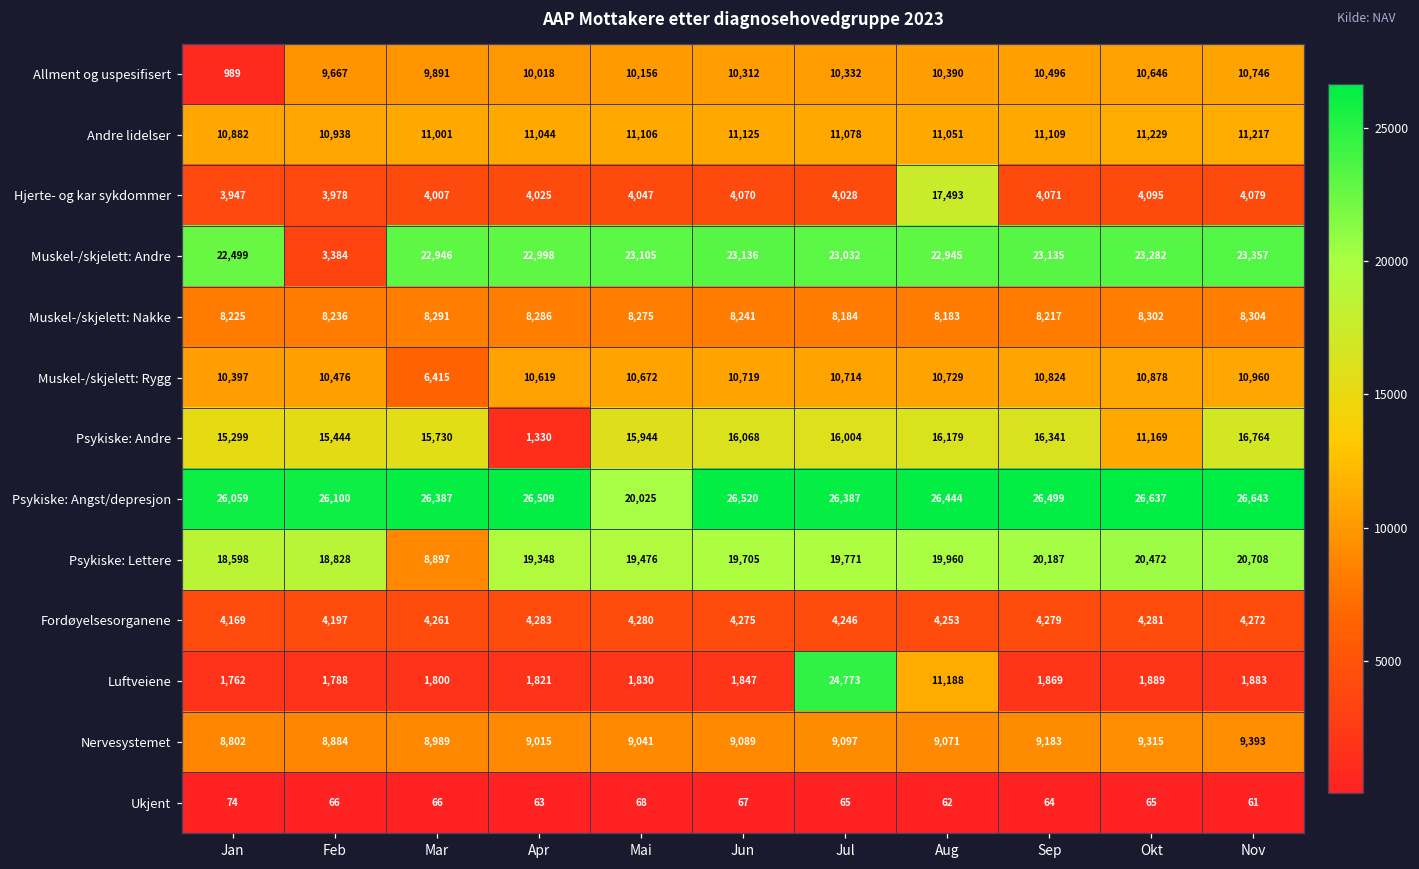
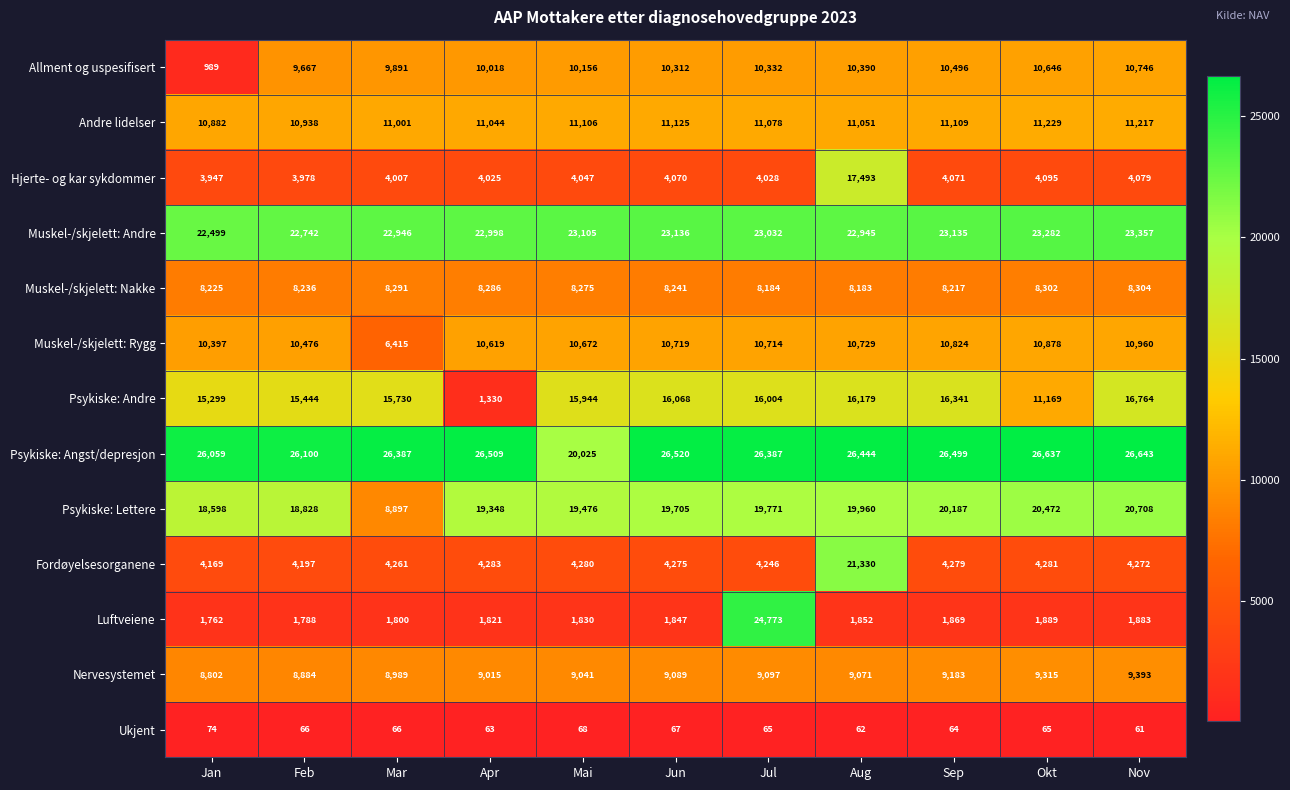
  {
    "Allment og uspesifisert": {
      "Jan": "989",
      "Feb": "9,667",
      "Mar": "9,891",
      "Apr": "10,018",
      "Mai": "10,156",
      "Jun": "10,312",
      "Jul": "10,332",
      "Aug": "10,390",
      "Sep": "10,496",
      "Okt": "10,646",
      "Nov": "10,746"
    },
    "Andre lidelser": {
      "Jan": "10,882",
      "Feb": "10,938",
      "Mar": "11,001",
      "Apr": "11,044",
      "Mai": "11,106",
      "Jun": "11,125",
      "Jul": "11,078",
      "Aug": "11,051",
      "Sep": "11,109",
      "Okt": "11,229",
      "Nov": "11,217"
    },
    "Hjerte- og kar sykdommer": {
      "Jan": "3,947",
      "Feb": "3,978",
      "Mar": "4,007",
      "Apr": "4,025",
      "Mai": "4,047",
      "Jun": "4,070",
      "Jul": "4,028",
      "Aug": "17,493",
      "Sep": "4,071",
      "Okt": "4,095",
      "Nov": "4,079"
    },
    "Muskel-/skjelett: Andre": {
      "Jan": "22,499",
-     "Feb": "3,384",
+     "Feb": "22,742",
      "Mar": "22,946",
      "Apr": "22,998",
      "Mai": "23,105",
      "Jun": "23,136",
      "Jul": "23,032",
      "Aug": "22,945",
      "Sep": "23,135",
      "Okt": "23,282",
      "Nov": "23,357"
    },
    "Muskel-/skjelett: Nakke": {
      "Jan": "8,225",
      "Feb": "8,236",
      "Mar": "8,291",
      "Apr": "8,286",
      "Mai": "8,275",
      "Jun": "8,241",
      "Jul": "8,184",
      "Aug": "8,183",
      "Sep": "8,217",
      "Okt": "8,302",
      "Nov": "8,304"
    },
    "Muskel-/skjelett: Rygg": {
      "Jan": "10,397",
      "Feb": "10,476",
      "Mar": "6,415",
      "Apr": "10,619",
      "Mai": "10,672",
      "Jun": "10,719",
      "Jul": "10,714",
      "Aug": "10,729",
      "Sep": "10,824",
      "Okt": "10,878",
      "Nov": "10,960"
    },
    "Psykiske: Andre": {
      "Jan": "15,299",
      "Feb": "15,444",
      "Mar": "15,730",
      "Apr": "1,330",
      "Mai": "15,944",
      "Jun": "16,068",
      "Jul": "16,004",
      "Aug": "16,179",
      "Sep": "16,341",
      "Okt": "11,169",
      "Nov": "16,764"
    },
    "Psykiske: Angst/depresjon": {
      "Jan": "26,059",
      "Feb": "26,100",
      "Mar": "26,387",
      "Apr": "26,509",
      "Mai": "20,025",
      "Jun": "26,520",
      "Jul": "26,387",
      "Aug": "26,444",
      "Sep": "26,499",
      "Okt": "26,637",
      "Nov": "26,643"
    },
    "Psykiske: Lettere": {
      "Jan": "18,598",
      "Feb": "18,828",
      "Mar": "8,897",
      "Apr": "19,348",
      "Mai": "19,476",
      "Jun": "19,705",
      "Jul": "19,771",
      "Aug": "19,960",
      "Sep": "20,187",
      "Okt": "20,472",
      "Nov": "20,708"
    },
    "Fordøyelsesorganene": {
      "Jan": "4,169",
      "Feb": "4,197",
      "Mar": "4,261",
      "Apr": "4,283",
      "Mai": "4,280",
      "Jun": "4,275",
      "Jul": "4,246",
-     "Aug": "4,253",
+     "Aug": "21,330",
      "Sep": "4,279",
      "Okt": "4,281",
      "Nov": "4,272"
    },
    "Luftveiene": {
      "Jan": "1,762",
      "Feb": "1,788",
      "Mar": "1,800",
      "Apr": "1,821",
      "Mai": "1,830",
      "Jun": "1,847",
      "Jul": "24,773",
-     "Aug": "11,188",
+     "Aug": "1,852",
      "Sep": "1,869",
      "Okt": "1,889",
      "Nov": "1,883"
    },
    "Nervesystemet": {
      "Jan": "8,802",
      "Feb": "8,884",
      "Mar": "8,989",
      "Apr": "9,015",
      "Mai": "9,041",
      "Jun": "9,089",
      "Jul": "9,097",
      "Aug": "9,071",
      "Sep": "9,183",
      "Okt": "9,315",
      "Nov": "9,393"
    },
    "Ukjent": {
      "Jan": "74",
      "Feb": "66",
      "Mar": "66",
      "Apr": "63",
      "Mai": "68",
      "Jun": "67",
      "Jul": "65",
      "Aug": "62",
      "Sep": "64",
      "Okt": "65",
      "Nov": "61"
    }
  }
